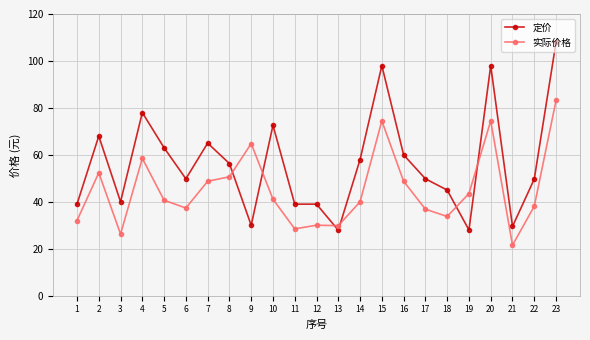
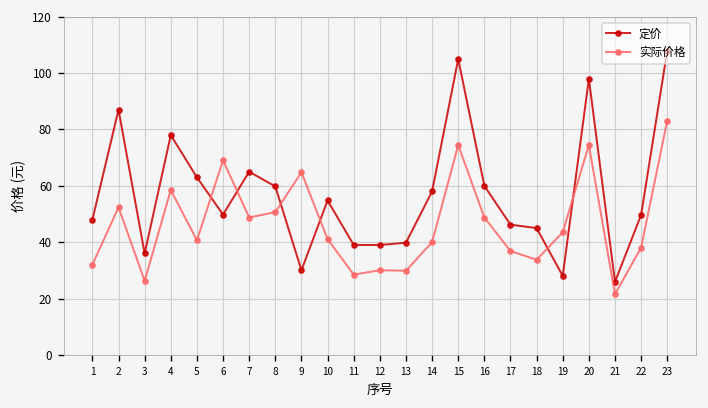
  {
    "定价": {
-     "1": 39,
-     "2": 68,
-     "3": 40,
+     "1": 48,
+     "2": 87,
+     "3": 36,
      "4": 78,
      "5": 63,
      "6": 50,
      "7": 65,
-     "8": 56,
+     "8": 60,
      "9": 30,
-     "10": 73,
+     "10": 55,
      "11": 39,
      "12": 39,
-     "13": 28,
+     "13": 40,
      "14": 58,
-     "15": 98,
+     "15": 105,
      "16": 60,
-     "17": 50,
+     "17": 46,
      "18": 45,
      "19": 28,
      "20": 98,
-     "21": 30,
+     "21": 26,
      "22": 50
    },
    "实际价格": {
      "1": 32,
      "2": 52,
      "3": 26,
      "4": 59,
      "5": 41,
-     "6": 37,
+     "6": 69,
      "7": 49,
      "8": 51,
      "9": 65,
      "10": 41,
      "11": 28,
      "12": 30,
      "13": 30,
      "14": 40,
      "15": 74,
      "16": 49,
      "17": 37,
      "18": 34,
      "19": 44,
      "20": 74,
      "21": 22,
      "22": 38,
      "23": 83
    }
  }
